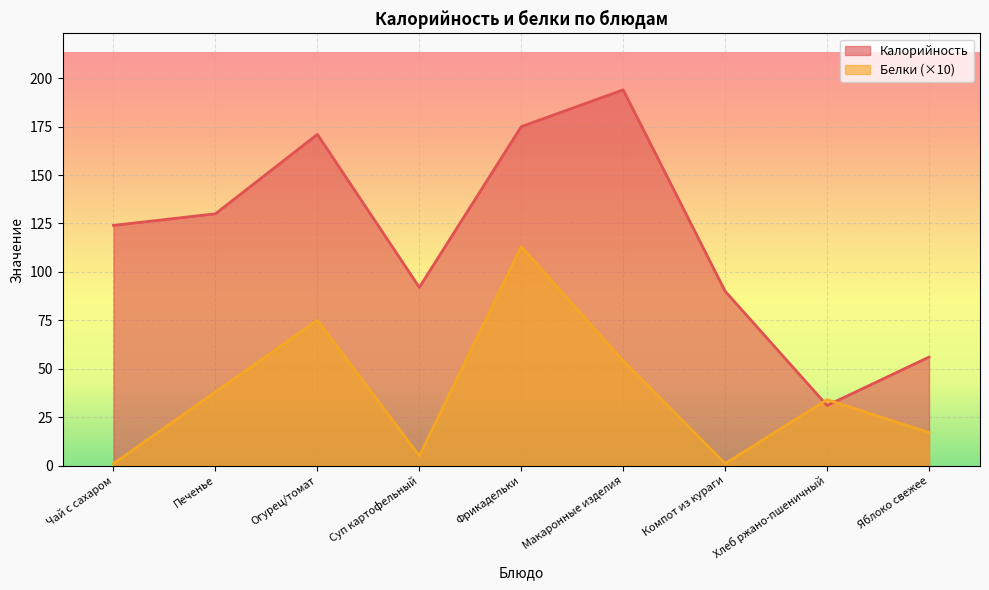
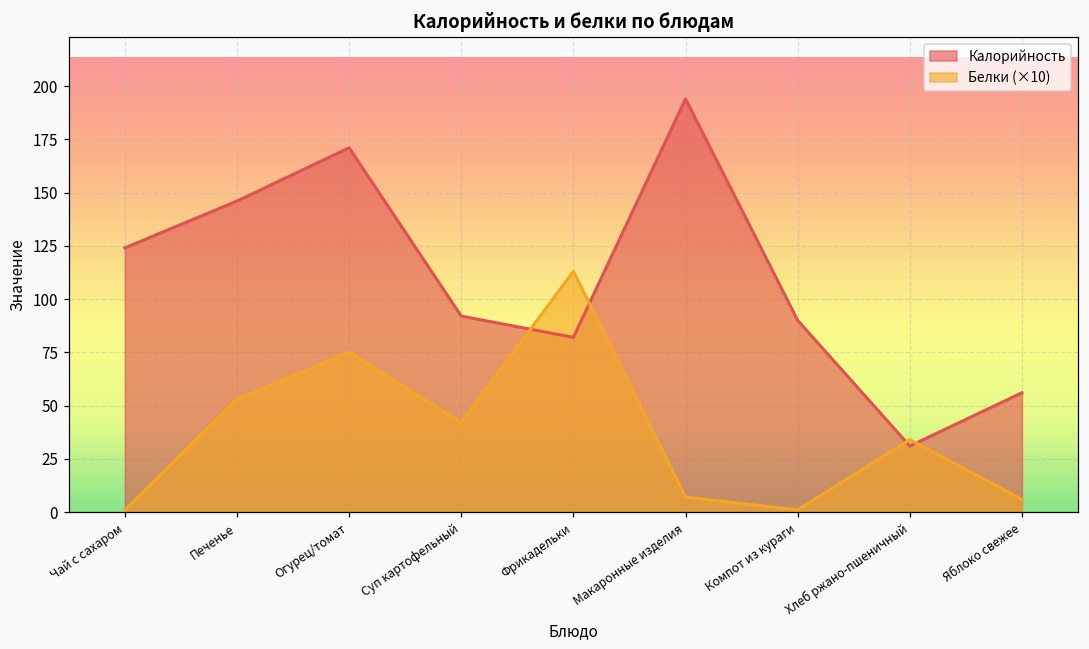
  {
    "Калорийность": {
      "Чай с сахаром": 124,
-     "Печенье": 130,
+     "Печенье": 146,
      "Огурец/томат": 171,
      "Суп картофельный": 92,
-     "Фрикадельки": 175,
+     "Фрикадельки": 82,
      "Макаронные изделия": 194,
      "Компот из кураги": 90,
      "Хлеб ржано-пшеничный": 31,
      "Яблоко свежее": 56
    },
    "Белки (×10)": {
      "Чай с сахаром": 1,
-     "Печенье": 38,
+     "Печенье": 53,
      "Огурец/томат": 75,
-     "Суп картофельный": 5,
+     "Суп картофельный": 42,
      "Фрикадельки": 113,
-     "Макаронные изделия": 54,
+     "Макаронные изделия": 7,
      "Компот из кураги": 1,
      "Хлеб ржано-пшеничный": 34,
-     "Яблоко свежее": 17
+     "Яблоко свежее": 6
    }
  }
